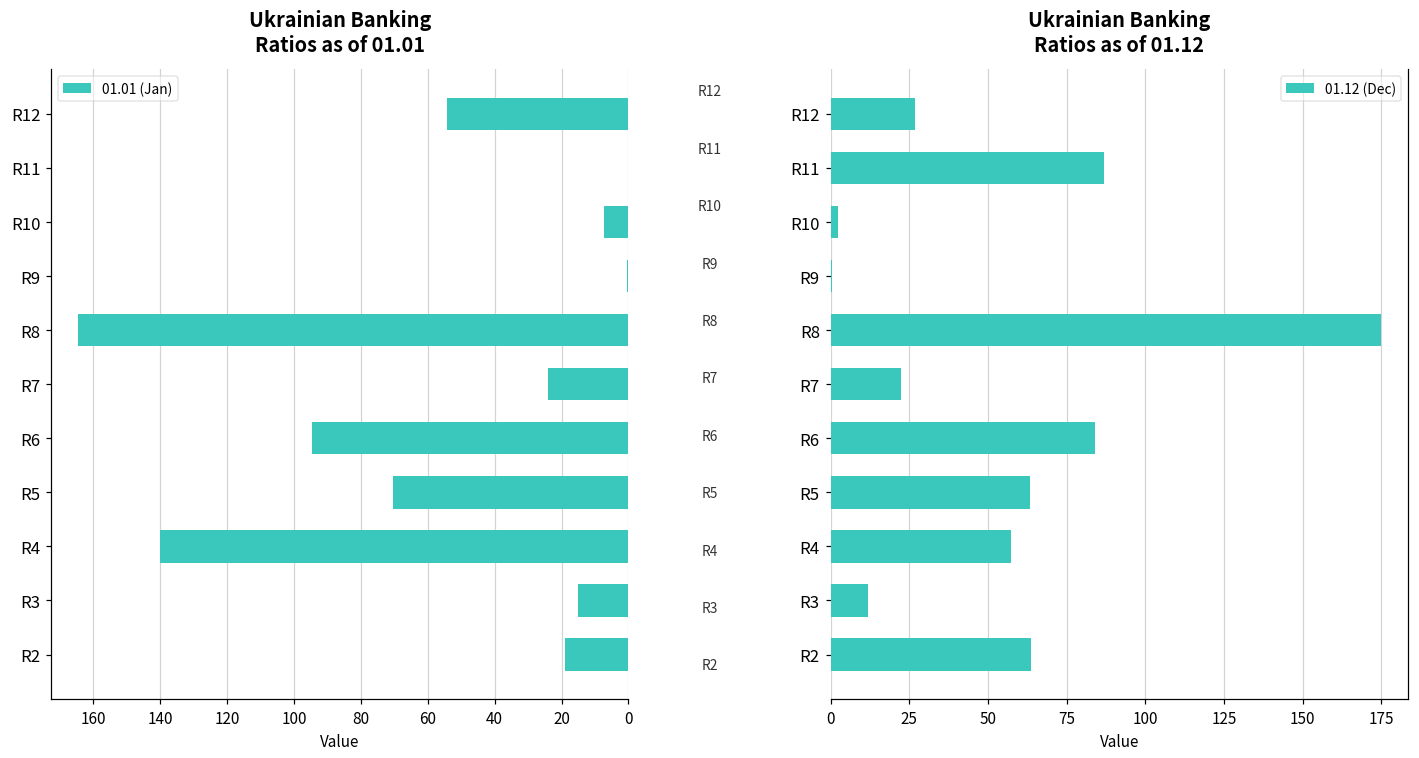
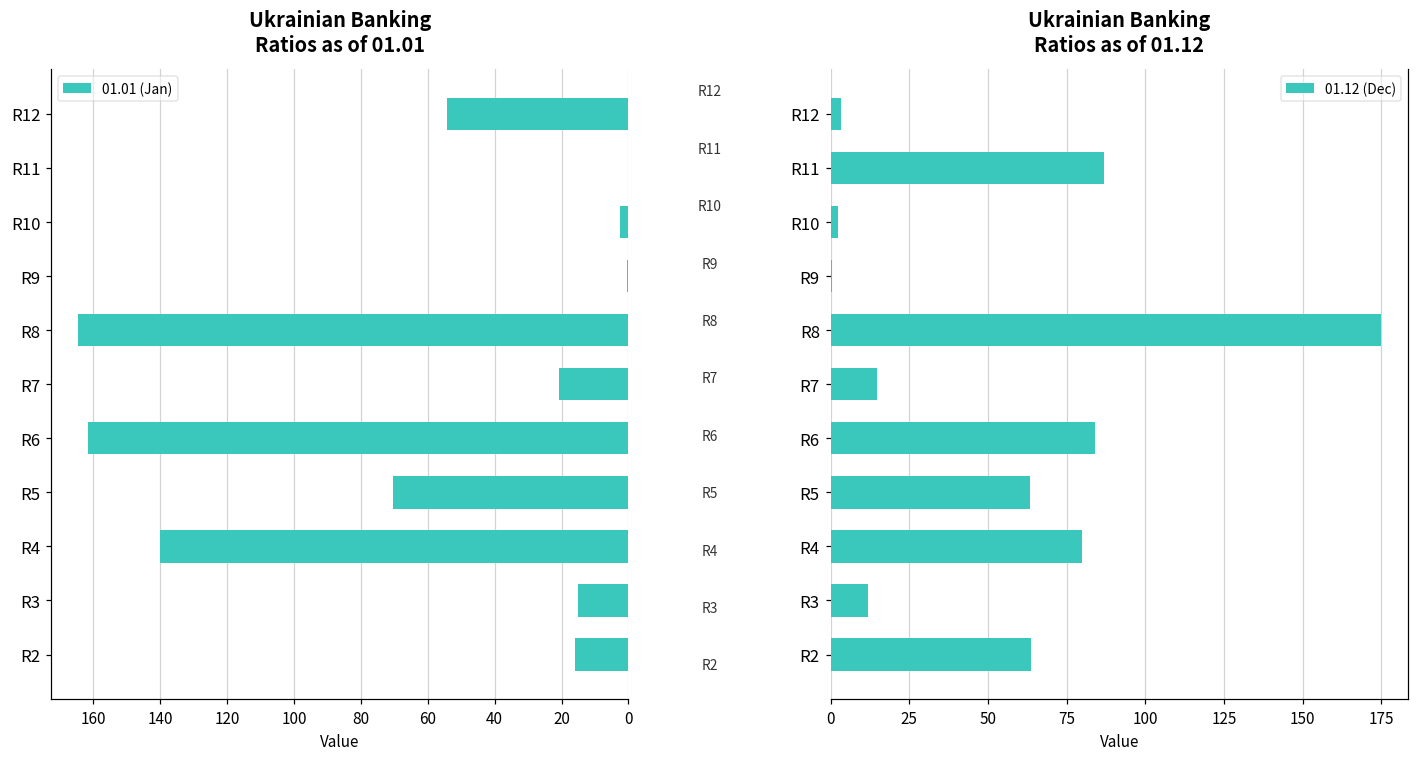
  {
    "Ukrainian Banking Ratios as of 01.01": {
      "R12": 54,
-     "R10": 7,
+     "R10": 3,
      "R8": 164,
-     "R7": 24,
-     "R6": 95,
+     "R7": 21,
+     "R6": 162,
      "R5": 71,
      "R4": 140,
      "R3": 15,
-     "R2": 19
+     "R2": 16
    },
    "Ukrainian Banking Ratios as of 01.12": {
-     "R12": 27,
+     "R12": 3,
      "R11": 87,
      "R10": 2,
      "R8": 175,
-     "R7": 22,
+     "R7": 15,
      "R6": 84,
      "R5": 63,
-     "R4": 57,
+     "R4": 80,
      "R3": 12,
      "R2": 64
    }
  }
